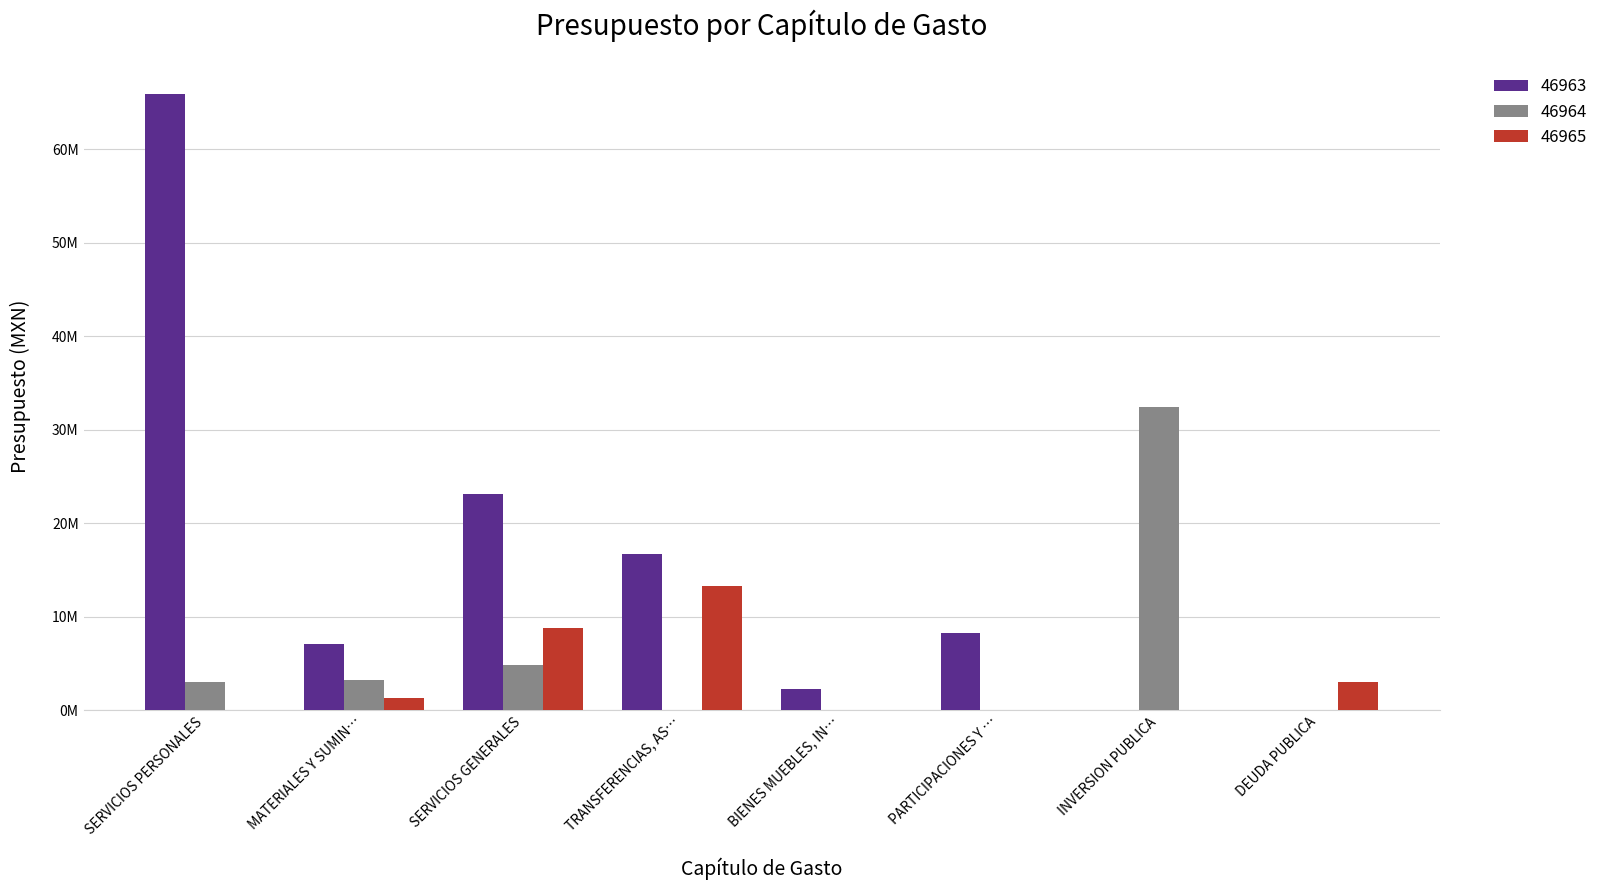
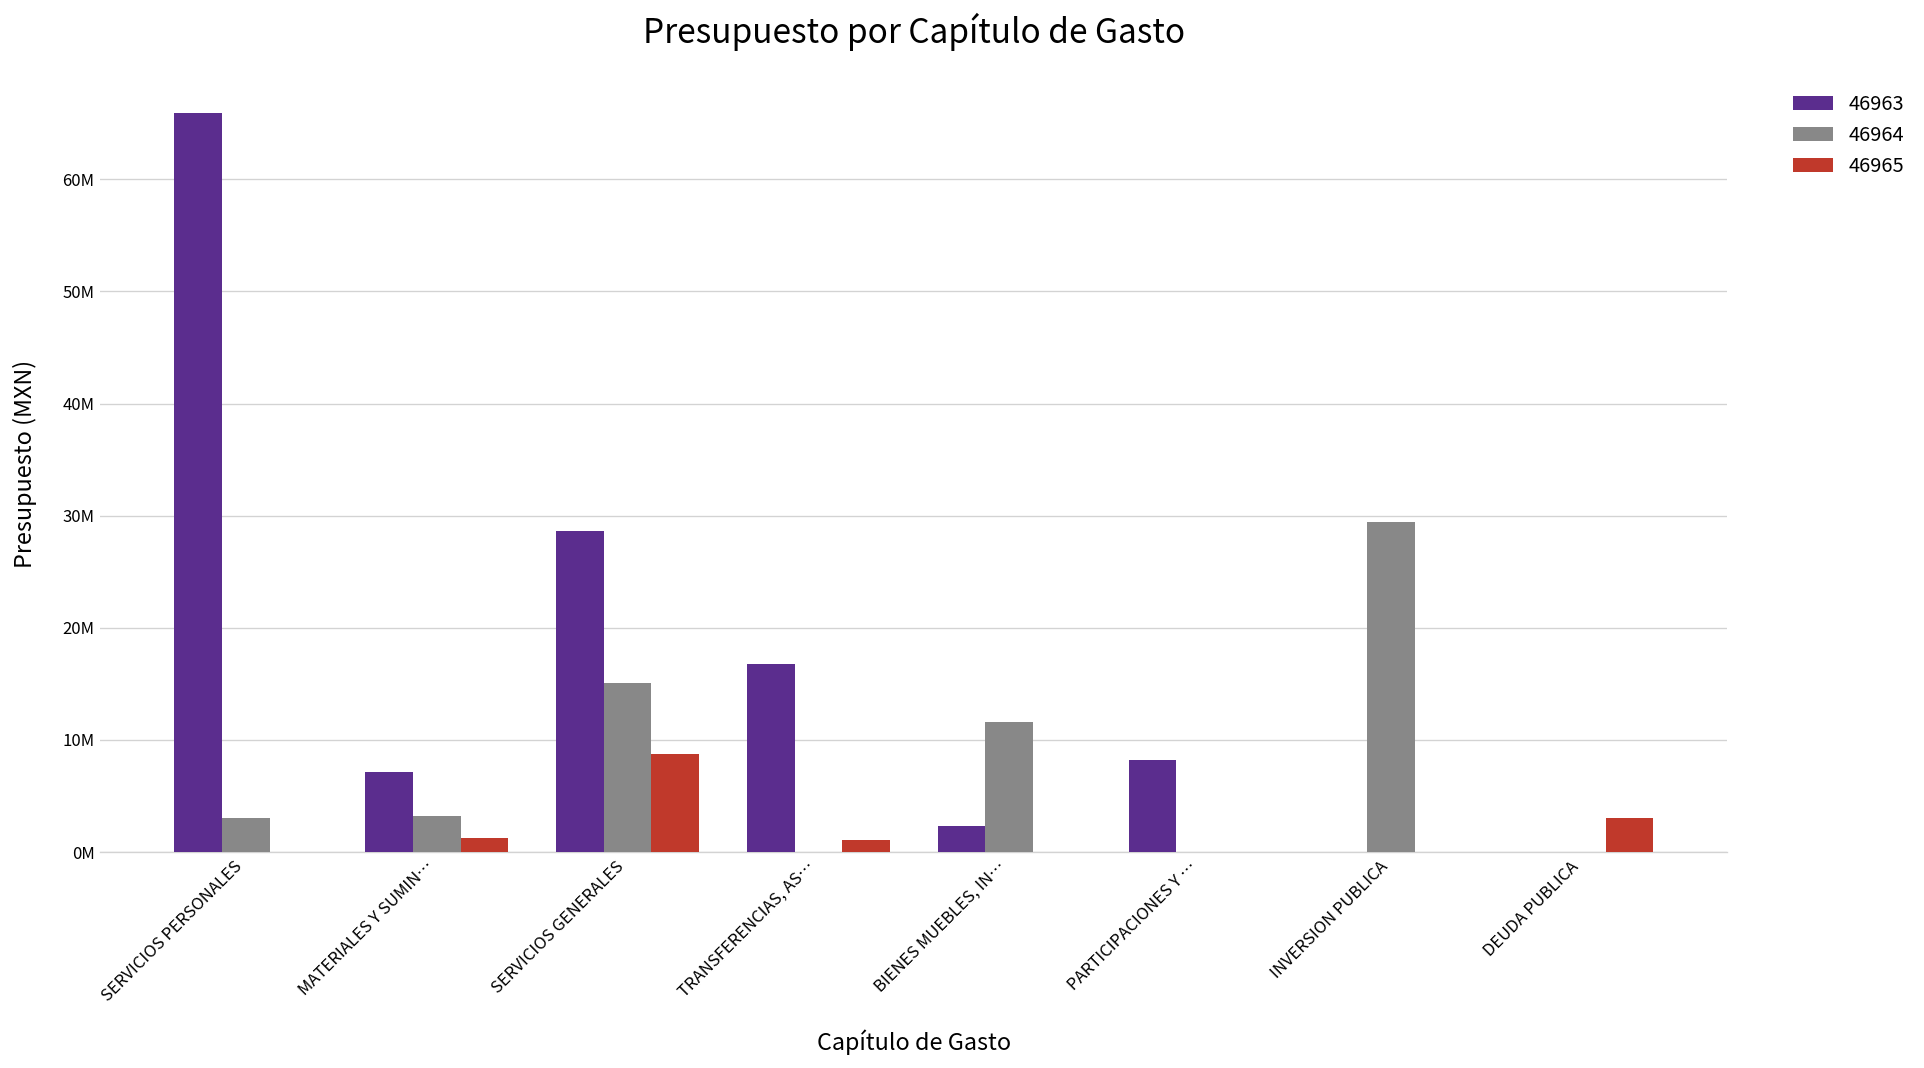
  {
    "46963": {
      "SERVICIOS PERSONALES": 66000000,
      "MATERIALES Y SUMIN…": 7000000,
-     "SERVICIOS GENERALES": 23000000,
+     "SERVICIOS GENERALES": 29000000,
      "TRANSFERENCIAS, AS…": 17000000,
      "BIENES MUEBLES, IN…": 2000000,
      "PARTICIPACIONES Y …": 8000000,
      "INVERSION PUBLICA": 0,
      "DEUDA PUBLICA": 0
    },
    "46964": {
      "SERVICIOS PERSONALES": 3000000,
      "MATERIALES Y SUMIN…": 3000000,
-     "SERVICIOS GENERALES": 5000000,
+     "SERVICIOS GENERALES": 15000000,
      "TRANSFERENCIAS, AS…": 0,
-     "BIENES MUEBLES, IN…": 0,
+     "BIENES MUEBLES, IN…": 12000000,
      "PARTICIPACIONES Y …": 0,
-     "INVERSION PUBLICA": 32000000,
+     "INVERSION PUBLICA": 29000000,
      "DEUDA PUBLICA": 0
    },
    "46965": {
      "SERVICIOS PERSONALES": 0,
      "MATERIALES Y SUMIN…": 1000000,
      "SERVICIOS GENERALES": 9000000,
-     "TRANSFERENCIAS, AS…": 13000000,
+     "TRANSFERENCIAS, AS…": 1000000,
      "PARTICIPACIONES Y …": 0,
      "INVERSION PUBLICA": 0,
      "DEUDA PUBLICA": 3000000
    }
  }
